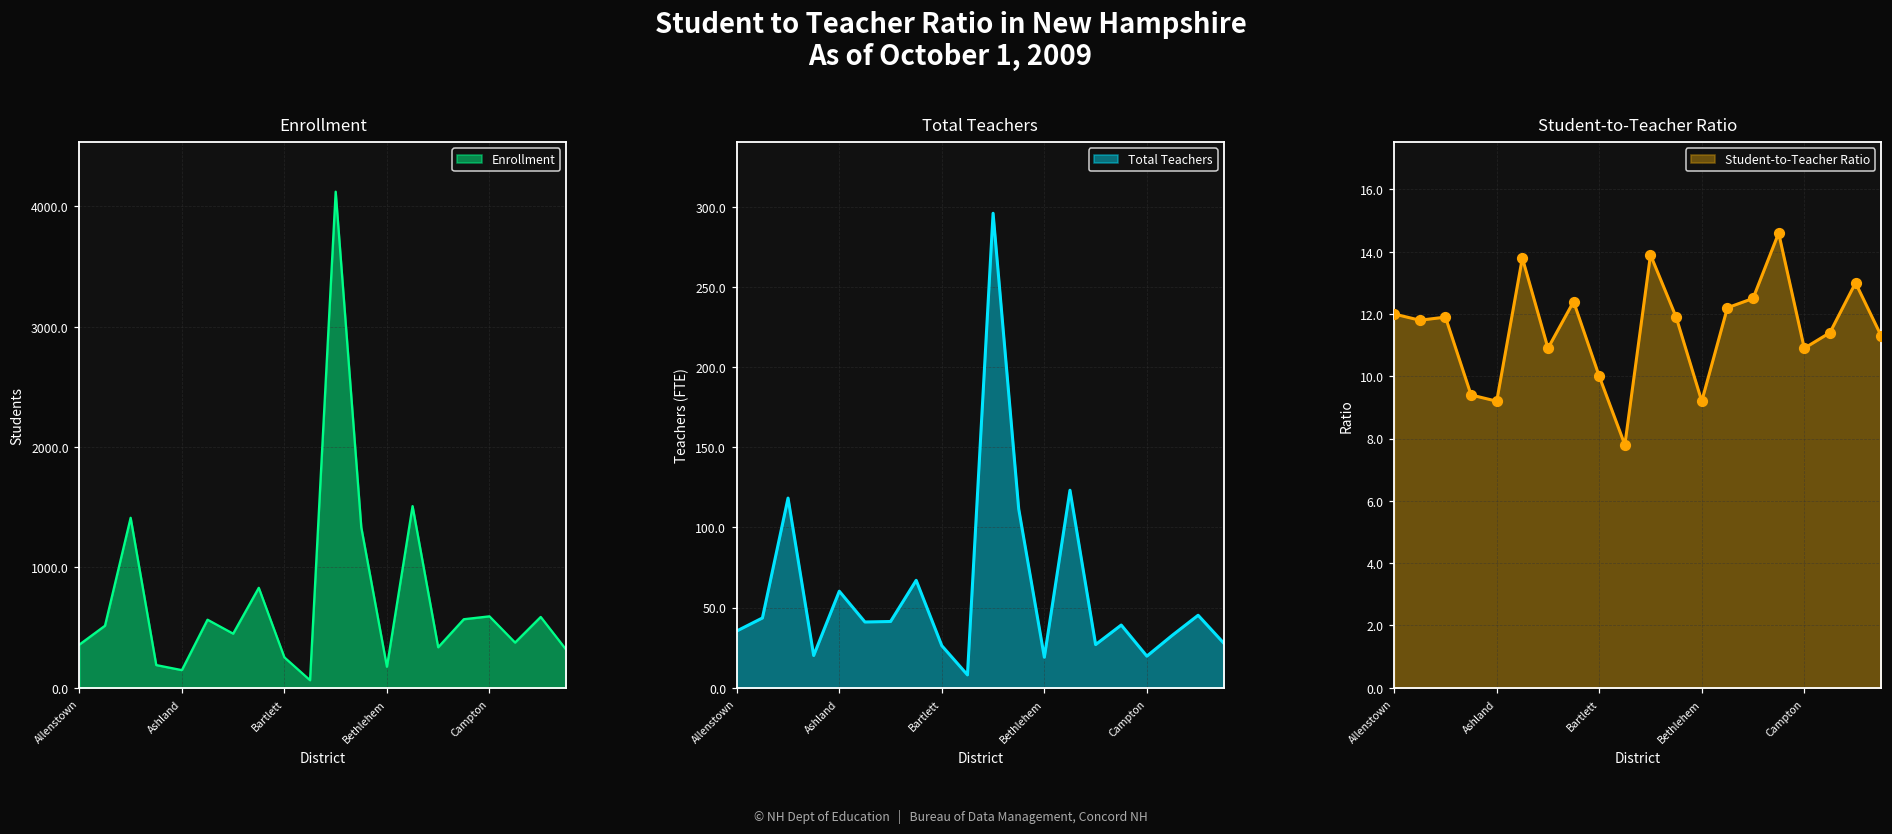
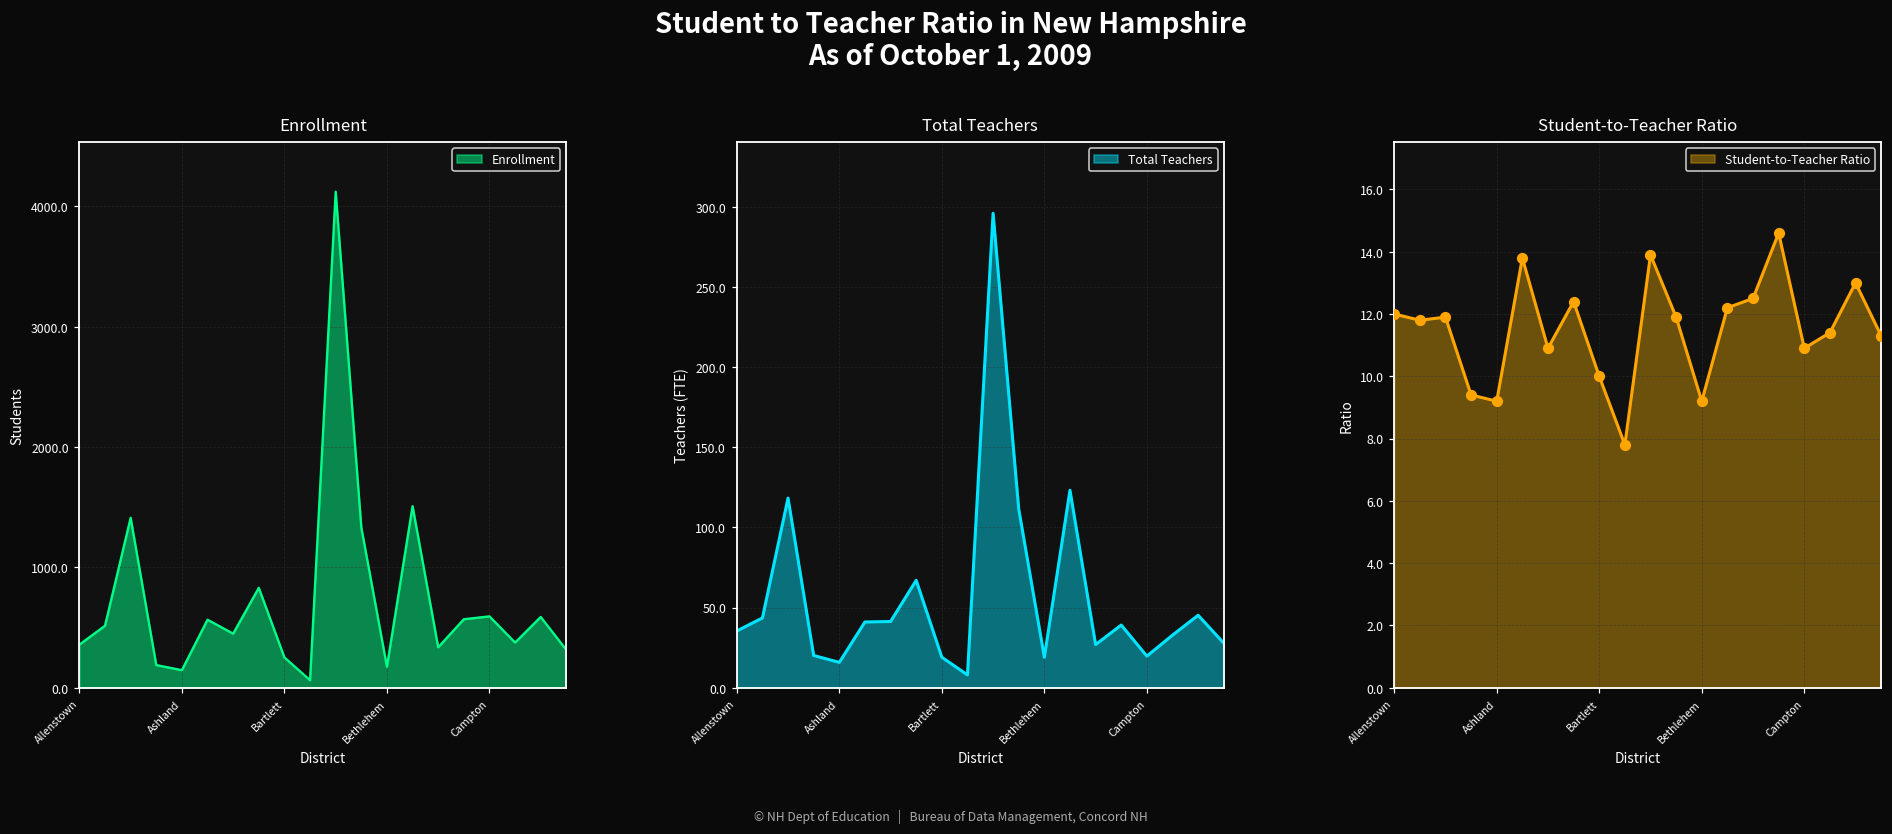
  {
    "Enrollment": {
      "Allenstown": 360,
      "Ashland": 150,
      "Bartlett": 250,
      "Bethlehem": 170,
      "Campton": 590
    },
    "Total Teachers": {
      "Allenstown": 35,
-     "Ashland": 60,
-     "Bartlett": 26,
+     "Ashland": 16,
+     "Bartlett": 19,
      "Bethlehem": 19,
      "Campton": 20
    },
    "Student-to-Teacher Ratio": {
      "Allenstown": 12.0,
      "Ashland": 9.2,
      "Bartlett": 10.0,
      "Bethlehem": 9.2,
      "Campton": 10.9
    }
  }
